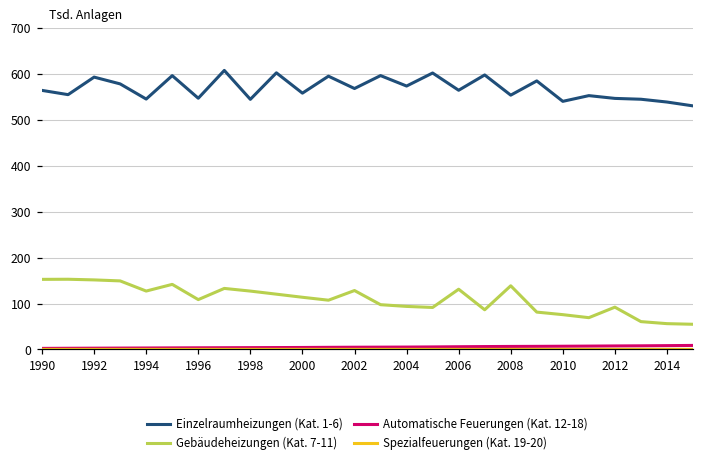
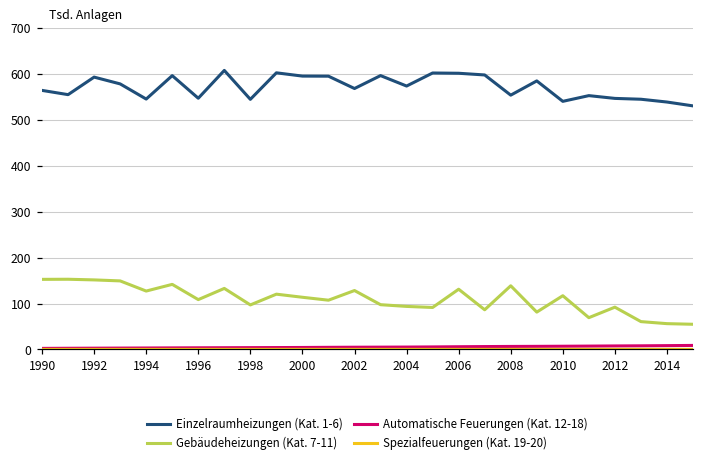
  {
    "Einzelraumheizungen (Kat. 1-6)": {
      "1990": 560,
      "1992": 590,
      "1994": 550,
      "1996": 550,
      "1998": 540,
-     "2000": 560,
+     "2000": 600,
      "2002": 570,
      "2004": 570,
-     "2006": 560,
+     "2006": 600,
      "2008": 550,
      "2010": 540,
      "2012": 550,
      "2014": 540
    },
    "Gebäudeheizungen (Kat. 7-11)": {
      "1990": 150,
      "1992": 150,
      "1994": 130,
      "1996": 110,
-     "1998": 130,
+     "1998": 100,
      "2000": 110,
      "2002": 130,
      "2004": 90,
      "2006": 130,
      "2008": 140,
-     "2010": 80,
+     "2010": 120,
      "2012": 90,
      "2014": 60
    },
    "Automatische Feuerungen (Kat. 12-18)": {
      "2008": 10,
      "2010": 10,
      "2012": 10,
      "2014": 10
    },
    "Spezialfeuerungen (Kat. 19-20)": {
      "2008": 0,
      "2010": 0,
      "2012": 0,
      "2014": 0
    }
  }
